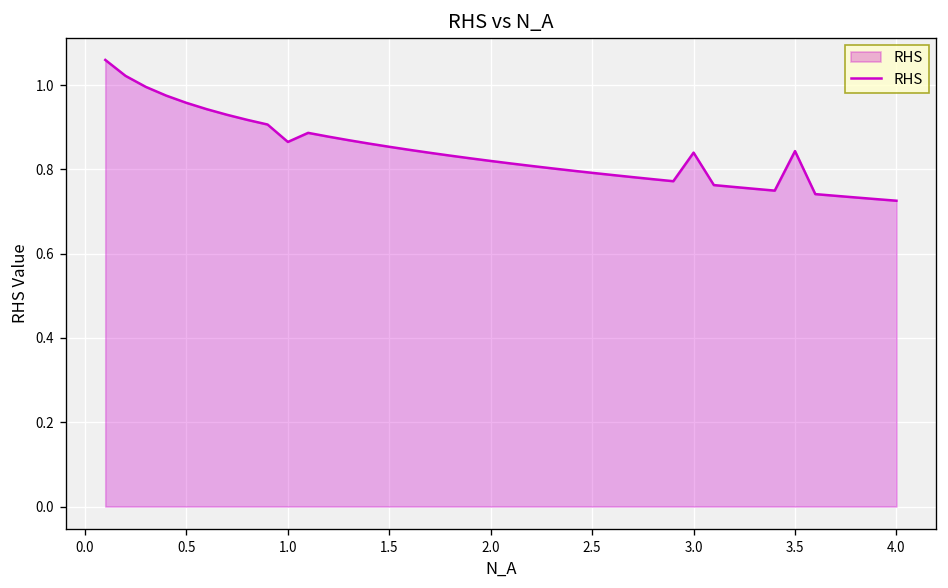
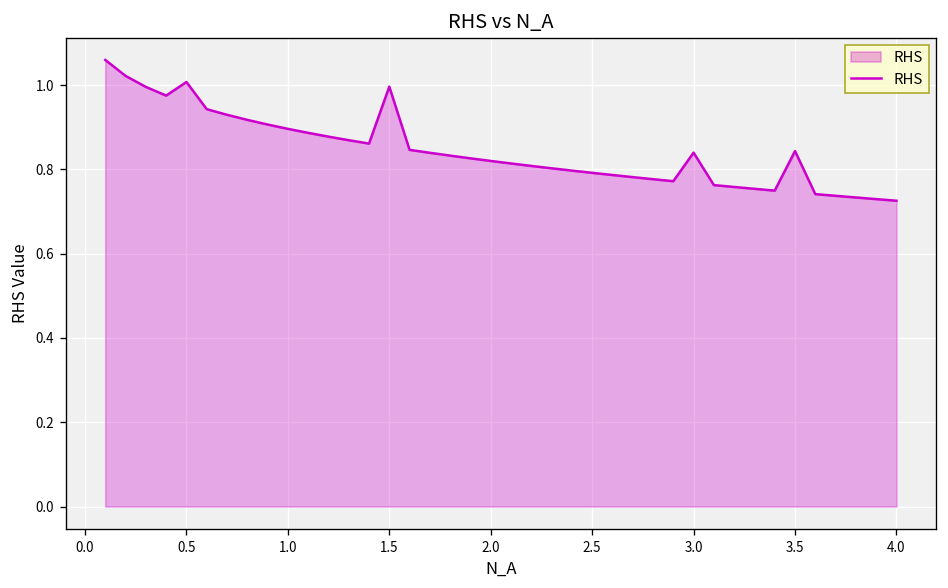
  {
-   "0.5": 0.96,
-   "1.0": 0.87,
-   "1.5": 0.85,
+   "0.5": 1.01,
+   "1.0": 0.90,
+   "1.5": 1.00,
    "2.0": 0.82,
    "2.5": 0.79,
    "3.0": 0.84,
    "3.5": 0.84,
    "4.0": 0.73
  }
